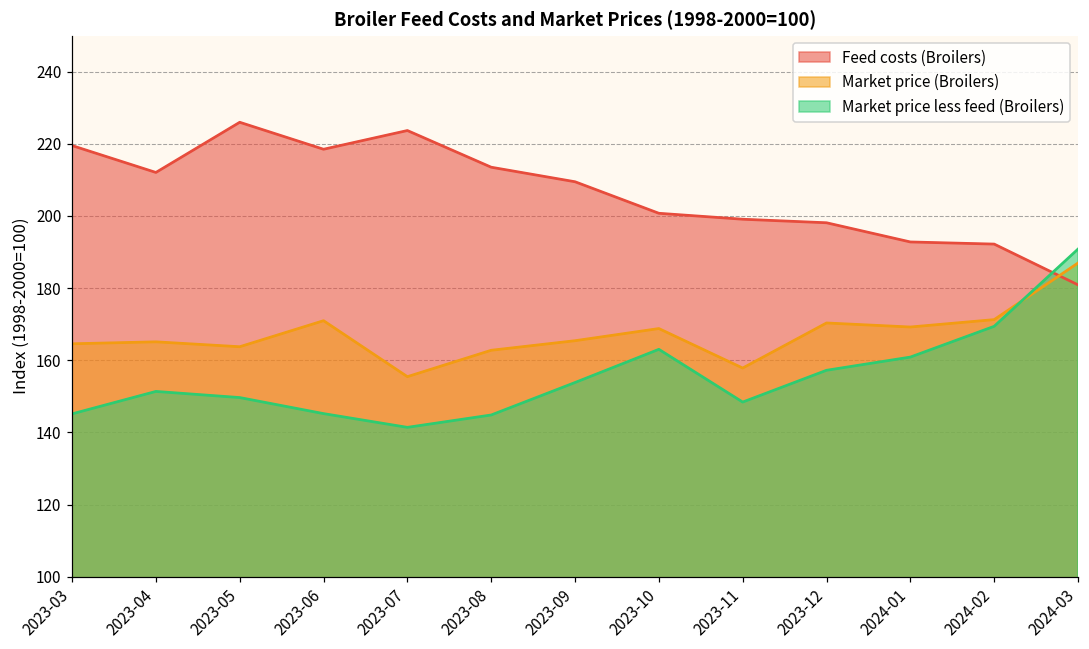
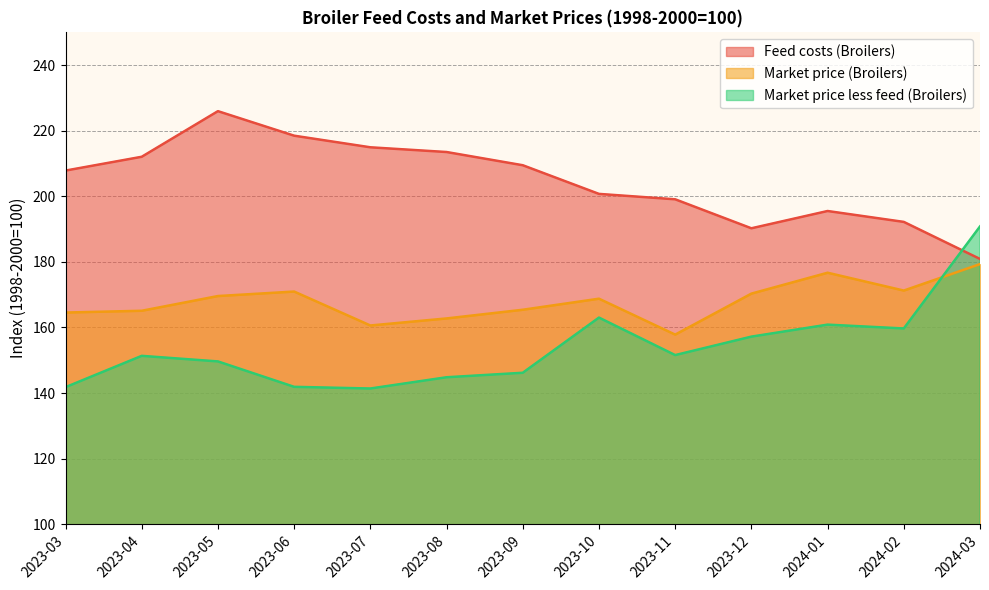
  {
    "Feed costs (Broilers)": {
-     "2023-03": 220,
+     "2023-03": 208,
      "2023-04": 212,
      "2023-05": 226,
      "2023-06": 218,
-     "2023-07": 224,
+     "2023-07": 215,
      "2023-08": 214,
      "2023-09": 209,
      "2023-10": 201,
      "2023-11": 199,
-     "2023-12": 198,
-     "2024-01": 193,
+     "2023-12": 190,
+     "2024-01": 196,
      "2024-02": 192,
      "2024-03": 181
    },
    "Market price (Broilers)": {
      "2023-03": 165,
      "2023-04": 165,
-     "2023-05": 164,
+     "2023-05": 170,
      "2023-06": 171,
-     "2023-07": 155,
+     "2023-07": 161,
      "2023-08": 163,
      "2023-09": 165,
      "2023-10": 169,
      "2023-11": 158,
      "2023-12": 170,
-     "2024-01": 169,
+     "2024-01": 177,
      "2024-02": 171,
-     "2024-03": 187
+     "2024-03": 179
    },
    "Market price less feed (Broilers)": {
-     "2023-03": 145,
+     "2023-03": 142,
      "2023-04": 151,
      "2023-05": 150,
-     "2023-06": 145,
+     "2023-06": 142,
      "2023-07": 141,
      "2023-08": 145,
-     "2023-09": 154,
+     "2023-09": 146,
      "2023-10": 163,
-     "2023-11": 148,
+     "2023-11": 152,
      "2023-12": 157,
      "2024-01": 161,
-     "2024-02": 169,
+     "2024-02": 160,
      "2024-03": 191
    }
  }
